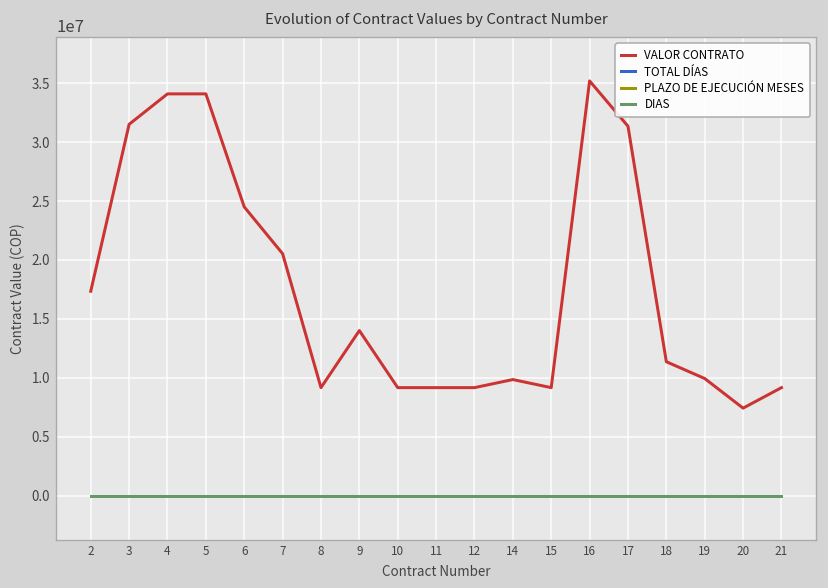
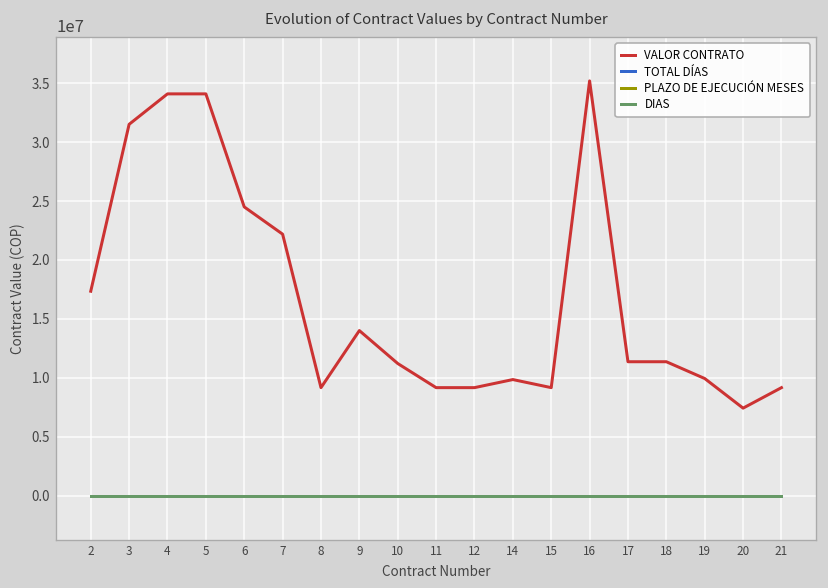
  {
    "VALOR CONTRATO": {
      "2": 17000000,
      "3": 32000000,
      "4": 34000000,
      "5": 34000000,
      "6": 25000000,
-     "7": 21000000,
+     "7": 22000000,
      "8": 9000000,
      "9": 14000000,
-     "10": 9000000,
+     "10": 11000000,
      "11": 9000000,
      "12": 9000000,
      "14": 10000000,
      "15": 9000000,
      "16": 35000000,
-     "17": 31000000,
+     "17": 11000000,
      "18": 11000000,
      "19": 10000000,
      "20": 7000000,
      "21": 9000000
    },
    "DIAS": {
      "2": 0,
      "3": 0,
      "4": 0,
      "5": 0,
      "6": 0,
      "7": 0,
      "8": 0,
      "9": 0,
      "10": 0,
      "11": 0,
      "12": 0,
      "14": 0,
      "15": 0,
      "16": 0,
      "17": 0,
      "18": 0,
      "19": 0,
      "20": 0,
      "21": 0
    }
  }
